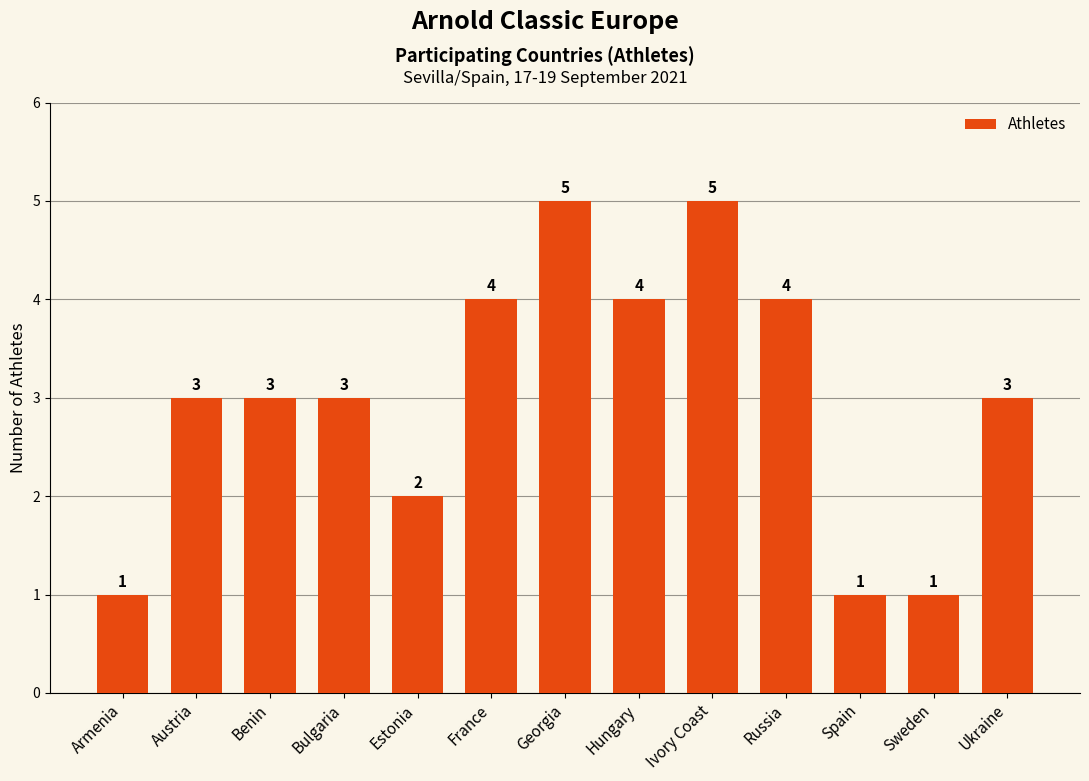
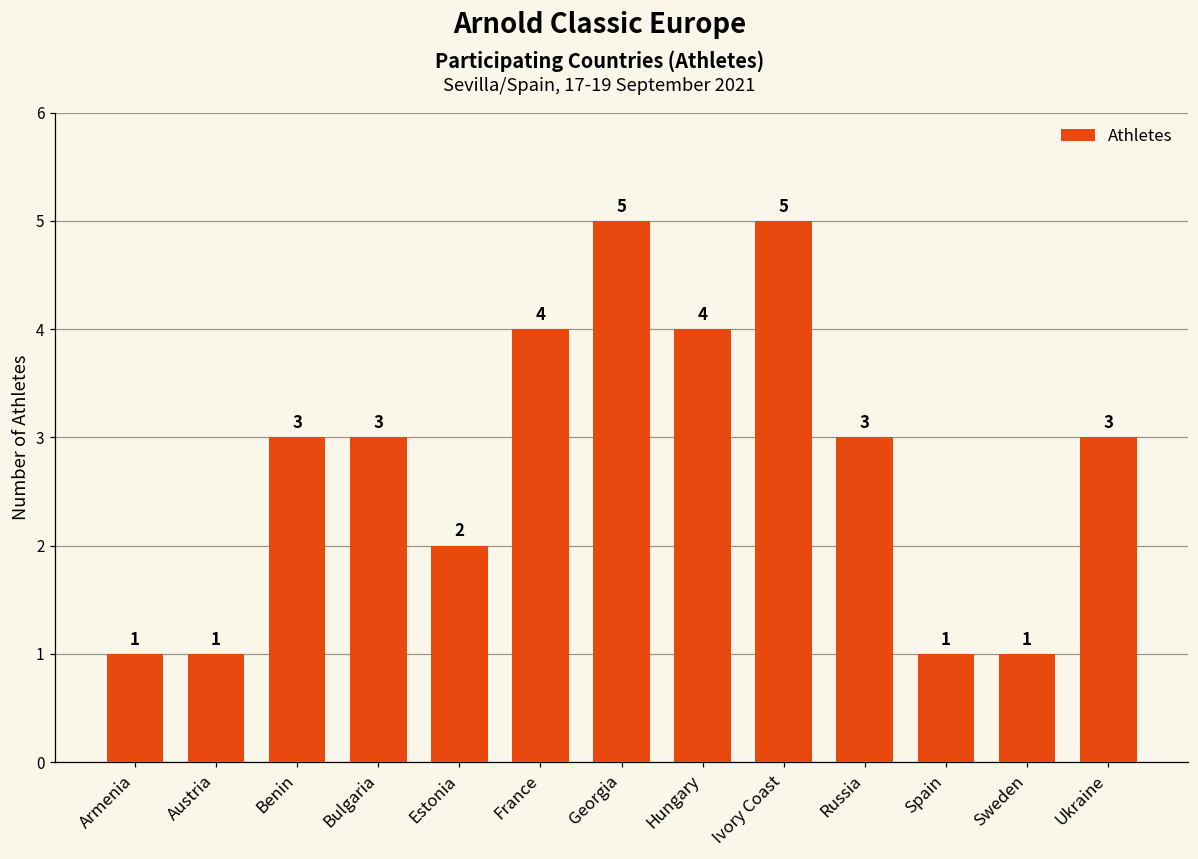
  {
    "Armenia": 1,
-   "Austria": 3,
+   "Austria": 1,
    "Benin": 3,
    "Bulgaria": 3,
    "Estonia": 2,
    "France": 4,
    "Georgia": 5,
    "Hungary": 4,
    "Ivory Coast": 5,
-   "Russia": 4,
+   "Russia": 3,
    "Spain": 1,
    "Sweden": 1,
    "Ukraine": 3
  }
